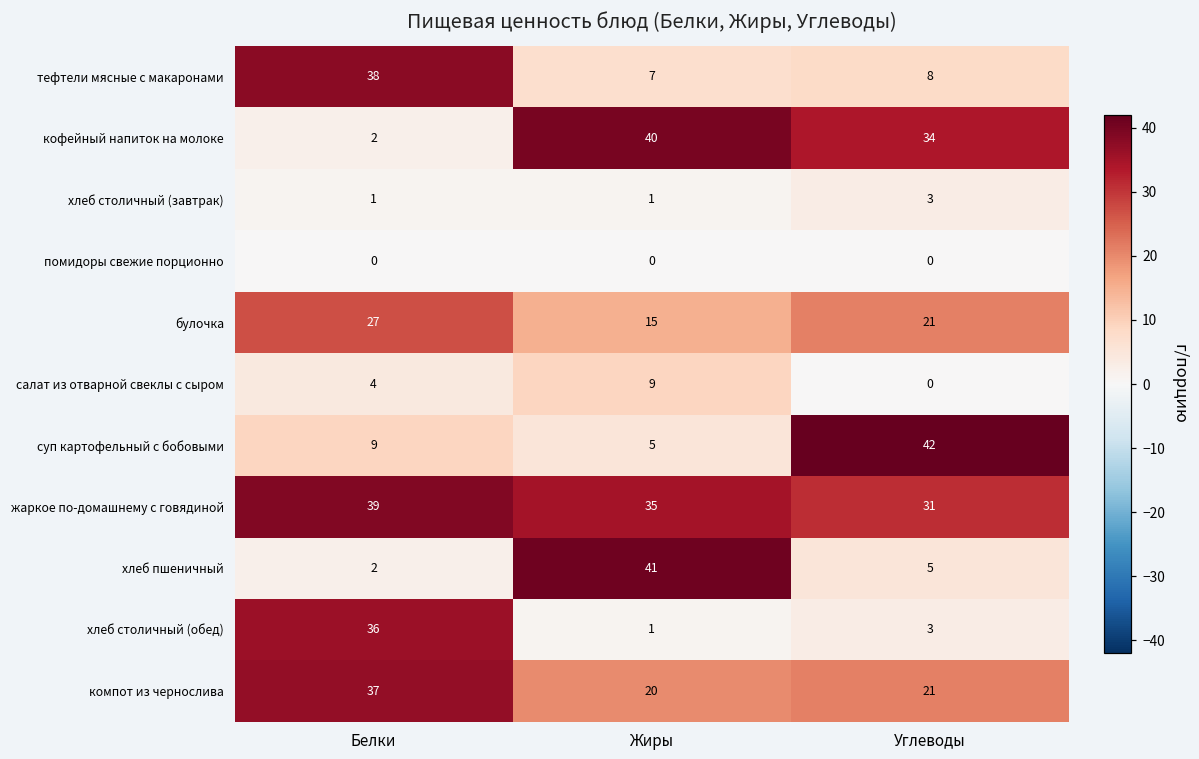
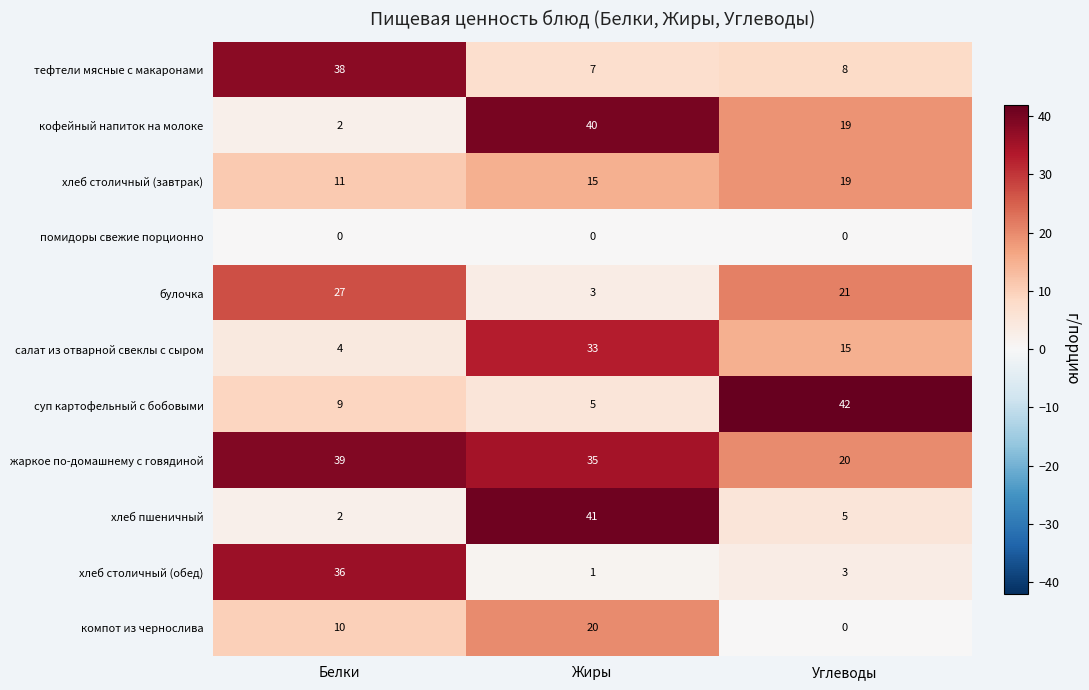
  {
    "тефтели мясные с макаронами": {
      "Белки": 38,
      "Жиры": 7,
      "Углеводы": 8
    },
    "кофейный напиток на молоке": {
      "Белки": 2,
      "Жиры": 40,
-     "Углеводы": 34
+     "Углеводы": 19
    },
    "хлеб столичный (завтрак)": {
-     "Белки": 1,
-     "Жиры": 1,
-     "Углеводы": 3
+     "Белки": 11,
+     "Жиры": 15,
+     "Углеводы": 19
    },
    "помидоры свежие порционно": {
      "Белки": 0,
      "Жиры": 0,
      "Углеводы": 0
    },
    "булочка": {
      "Белки": 27,
-     "Жиры": 15,
+     "Жиры": 3,
      "Углеводы": 21
    },
    "салат из отварной свеклы с сыром": {
      "Белки": 4,
-     "Жиры": 9,
-     "Углеводы": 0
+     "Жиры": 33,
+     "Углеводы": 15
    },
    "суп картофельный с бобовыми": {
      "Белки": 9,
      "Жиры": 5,
      "Углеводы": 42
    },
    "жаркое по-домашнему с говядиной": {
      "Белки": 39,
      "Жиры": 35,
-     "Углеводы": 31
+     "Углеводы": 20
    },
    "хлеб пшеничный": {
      "Белки": 2,
      "Жиры": 41,
      "Углеводы": 5
    },
    "хлеб столичный (обед)": {
      "Белки": 36,
      "Жиры": 1,
      "Углеводы": 3
    },
    "компот из чернослива": {
-     "Белки": 37,
+     "Белки": 10,
      "Жиры": 20,
-     "Углеводы": 21
+     "Углеводы": 0
    }
  }
